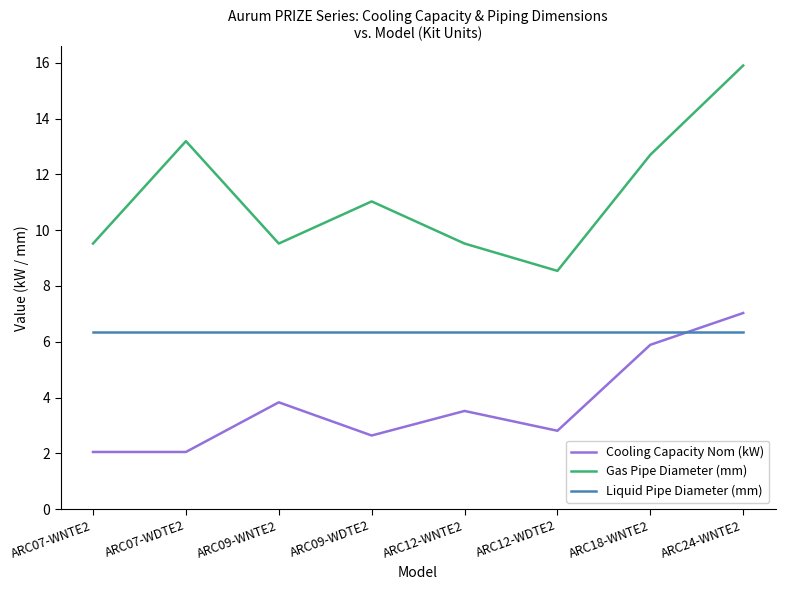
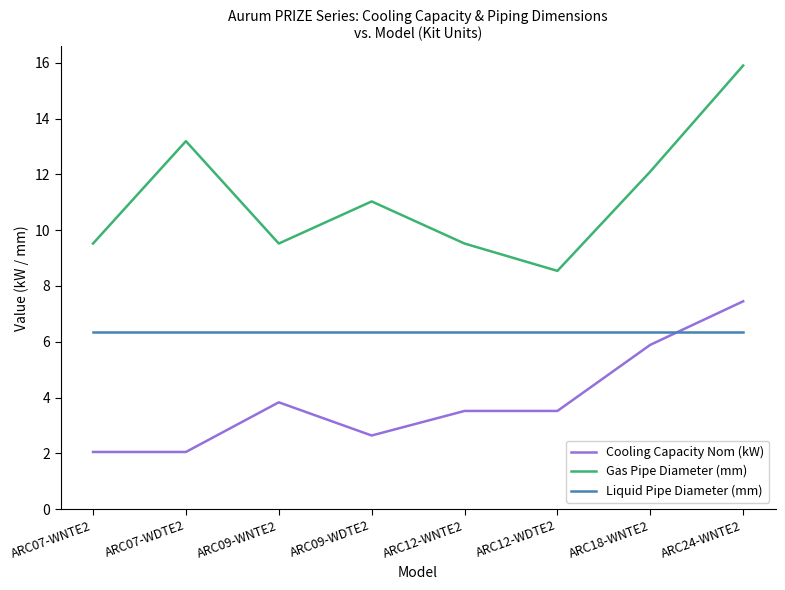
  {
    "Cooling Capacity Nom (kW)": {
      "ARC07-WNTE2": 2.1,
      "ARC07-WDTE2": 2.1,
      "ARC09-WNTE2": 3.8,
      "ARC09-WDTE2": 2.6,
      "ARC12-WNTE2": 3.5,
-     "ARC12-WDTE2": 2.8,
+     "ARC12-WDTE2": 3.5,
      "ARC18-WNTE2": 5.9,
-     "ARC24-WNTE2": 7.0
+     "ARC24-WNTE2": 7.5
    },
    "Gas Pipe Diameter (mm)": {
      "ARC07-WNTE2": 9.5,
      "ARC07-WDTE2": 13.2,
      "ARC09-WNTE2": 9.5,
      "ARC09-WDTE2": 11.0,
      "ARC12-WNTE2": 9.5,
      "ARC12-WDTE2": 8.5,
-     "ARC18-WNTE2": 12.7,
+     "ARC18-WNTE2": 12.1,
      "ARC24-WNTE2": 15.9
    },
    "Liquid Pipe Diameter (mm)": {
      "ARC07-WNTE2": 6.4,
      "ARC07-WDTE2": 6.4,
      "ARC09-WNTE2": 6.4,
      "ARC09-WDTE2": 6.4,
      "ARC12-WNTE2": 6.4,
      "ARC12-WDTE2": 6.4,
      "ARC18-WNTE2": 6.4,
      "ARC24-WNTE2": 6.4
    }
  }
